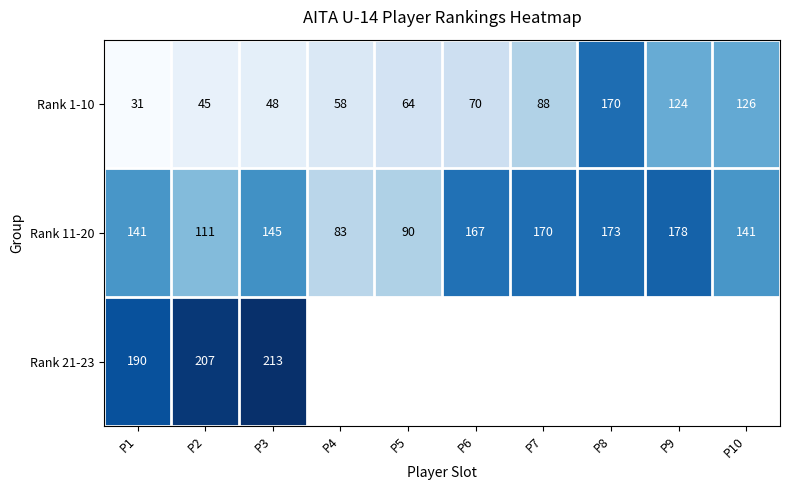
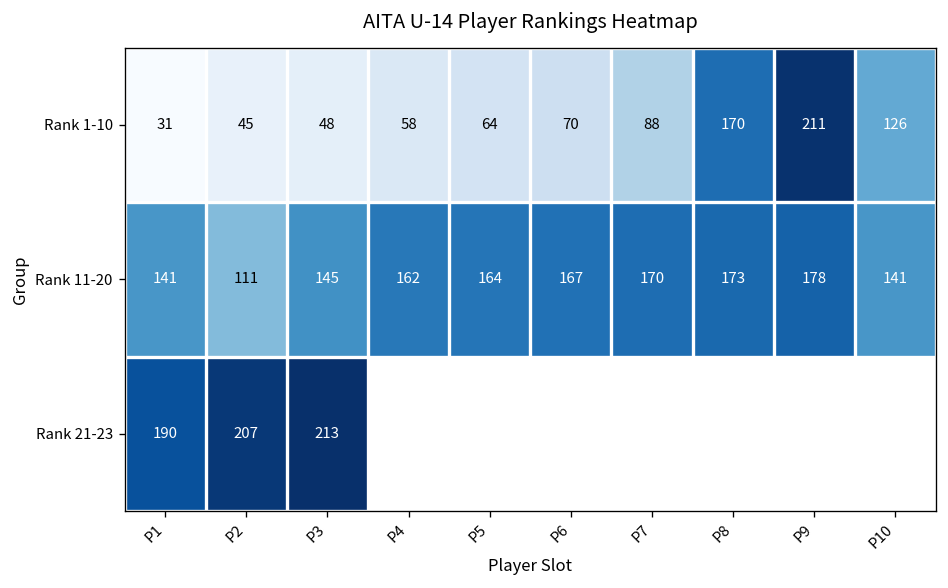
  {
    "Rank 1-10": {
      "P1": 31,
      "P2": 45,
      "P3": 48,
      "P4": 58,
      "P5": 64,
      "P6": 70,
      "P7": 88,
      "P8": 170,
-     "P9": 124,
+     "P9": 211,
      "P10": 126
    },
    "Rank 11-20": {
      "P1": 141,
      "P2": 111,
      "P3": 145,
-     "P4": 83,
-     "P5": 90,
+     "P4": 162,
+     "P5": 164,
      "P6": 167,
      "P7": 170,
      "P8": 173,
      "P9": 178,
      "P10": 141
    },
    "Rank 21-23": {
      "P1": 190,
      "P2": 207,
      "P3": 213
    }
  }
